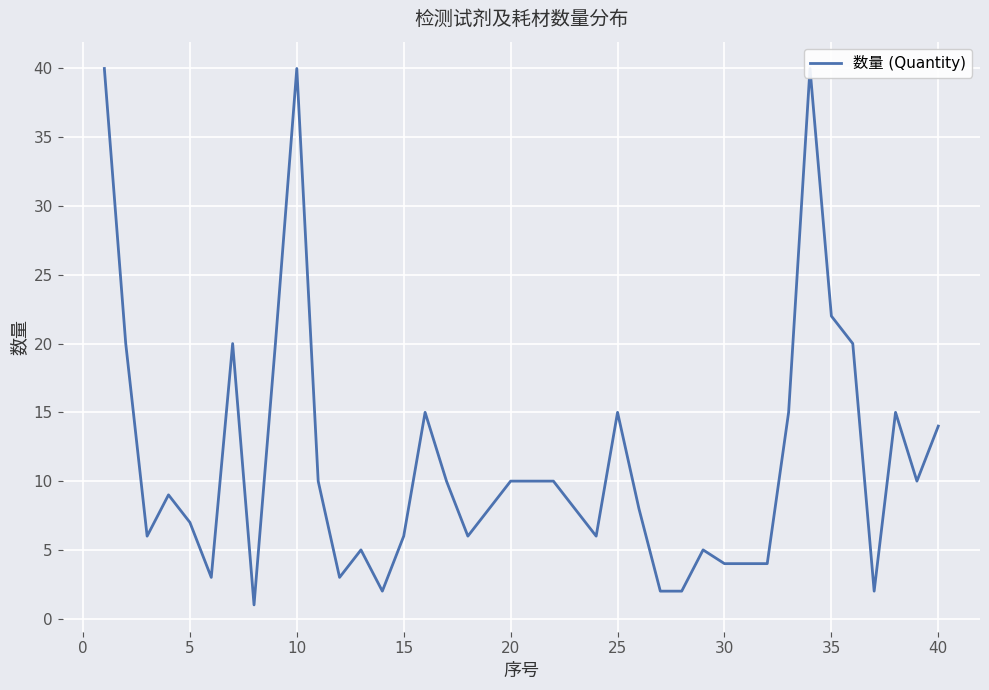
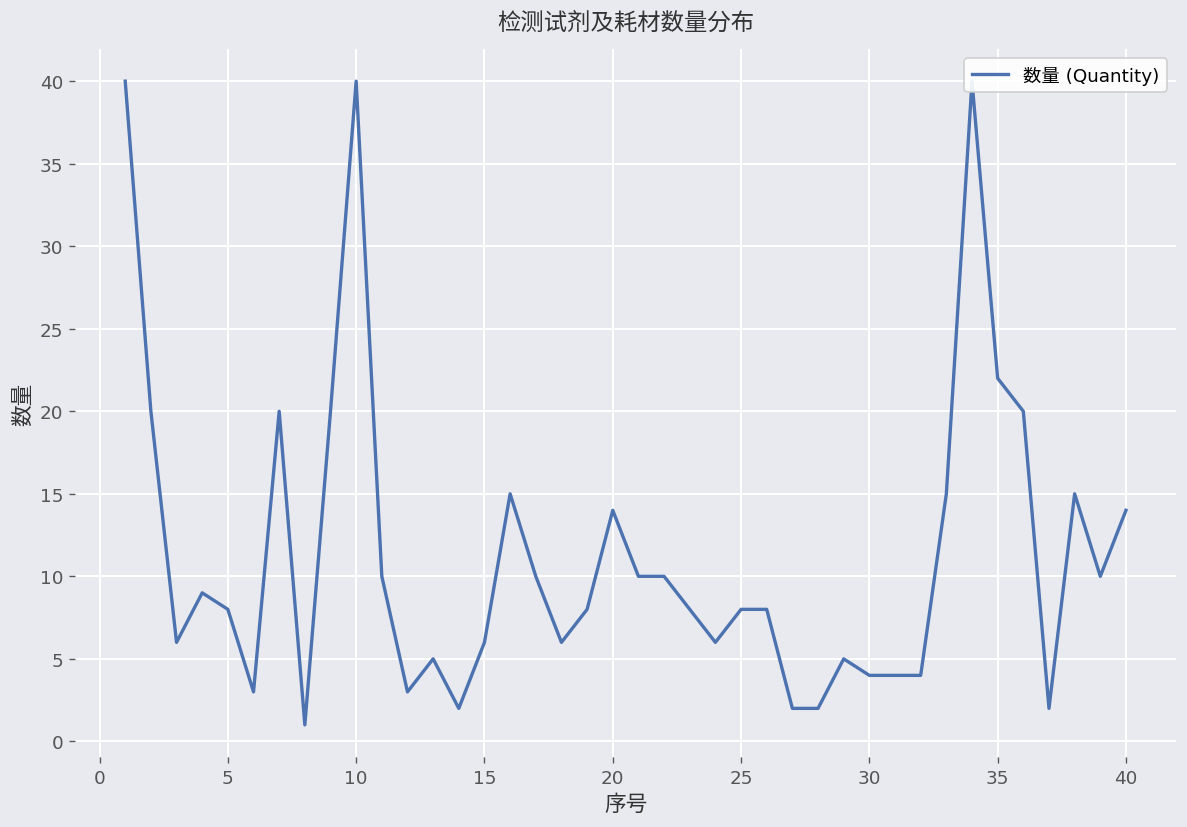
  {
-   "5": 7,
+   "5": 8,
    "10": 40,
    "15": 6,
-   "20": 10,
-   "25": 15,
+   "20": 14,
+   "25": 8,
    "30": 4,
    "35": 22,
    "40": 14
  }
